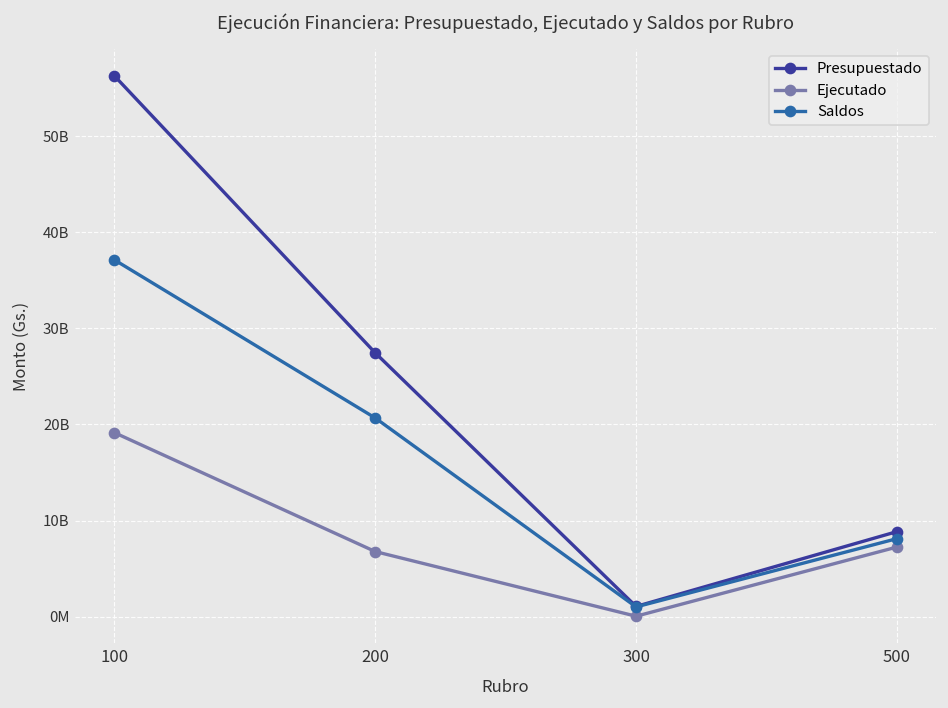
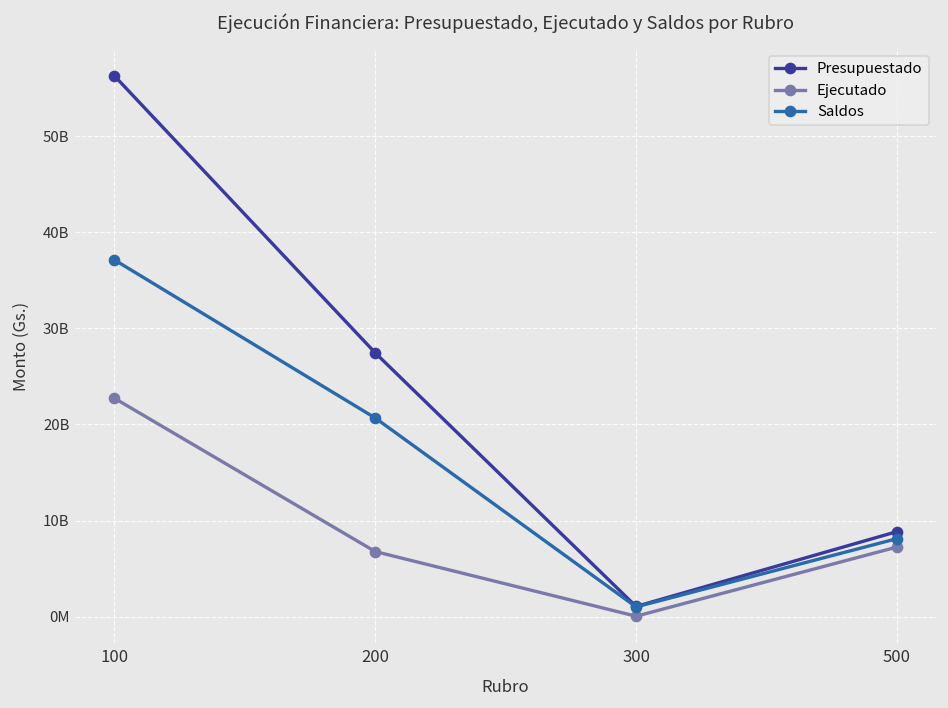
  {
    "Ejecutado": {
-     "100": 19000000000,
+     "100": 23000000000,
      "200": 7000000000,
      "300": 0,
      "500": 7000000000
    }
  }
